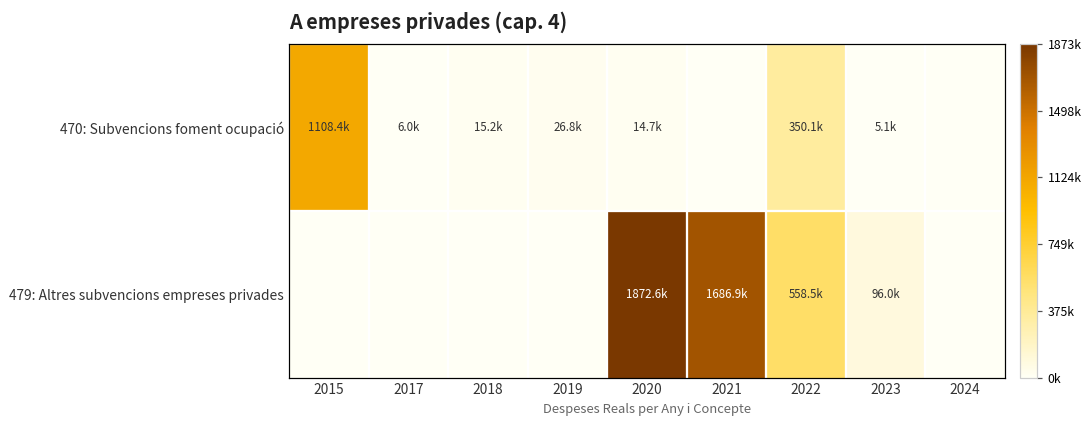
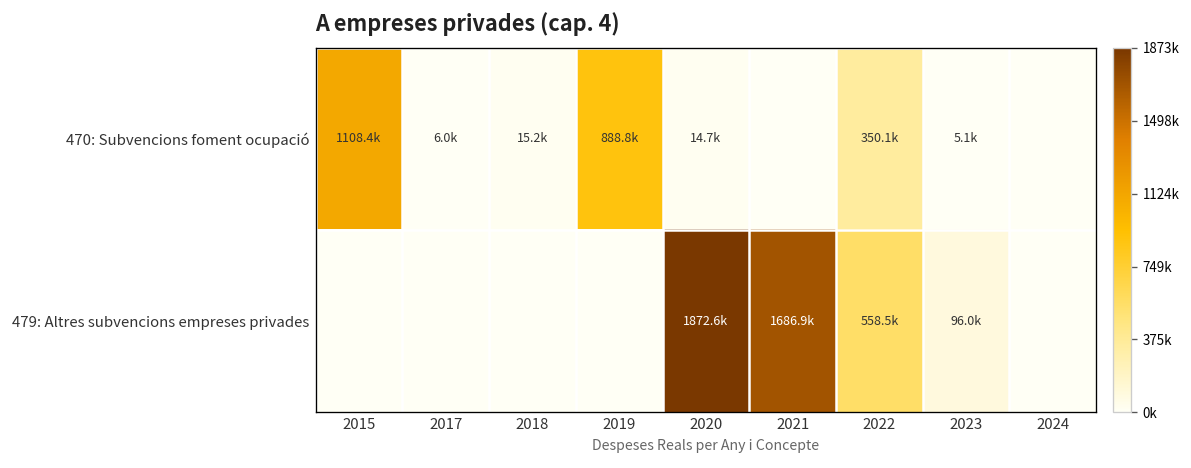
  {
    "470: Subvencions foment ocupació": {
      "2015": "1108.4k",
      "2017": "6.0k",
      "2018": "15.2k",
-     "2019": "26.8k",
+     "2019": "888.8k",
      "2020": "14.7k",
      "2022": "350.1k",
      "2023": "5.1k"
    },
    "479: Altres subvencions empreses privades": {
      "2020": "1872.6k",
      "2021": "1686.9k",
      "2022": "558.5k",
      "2023": "96.0k"
    }
  }
